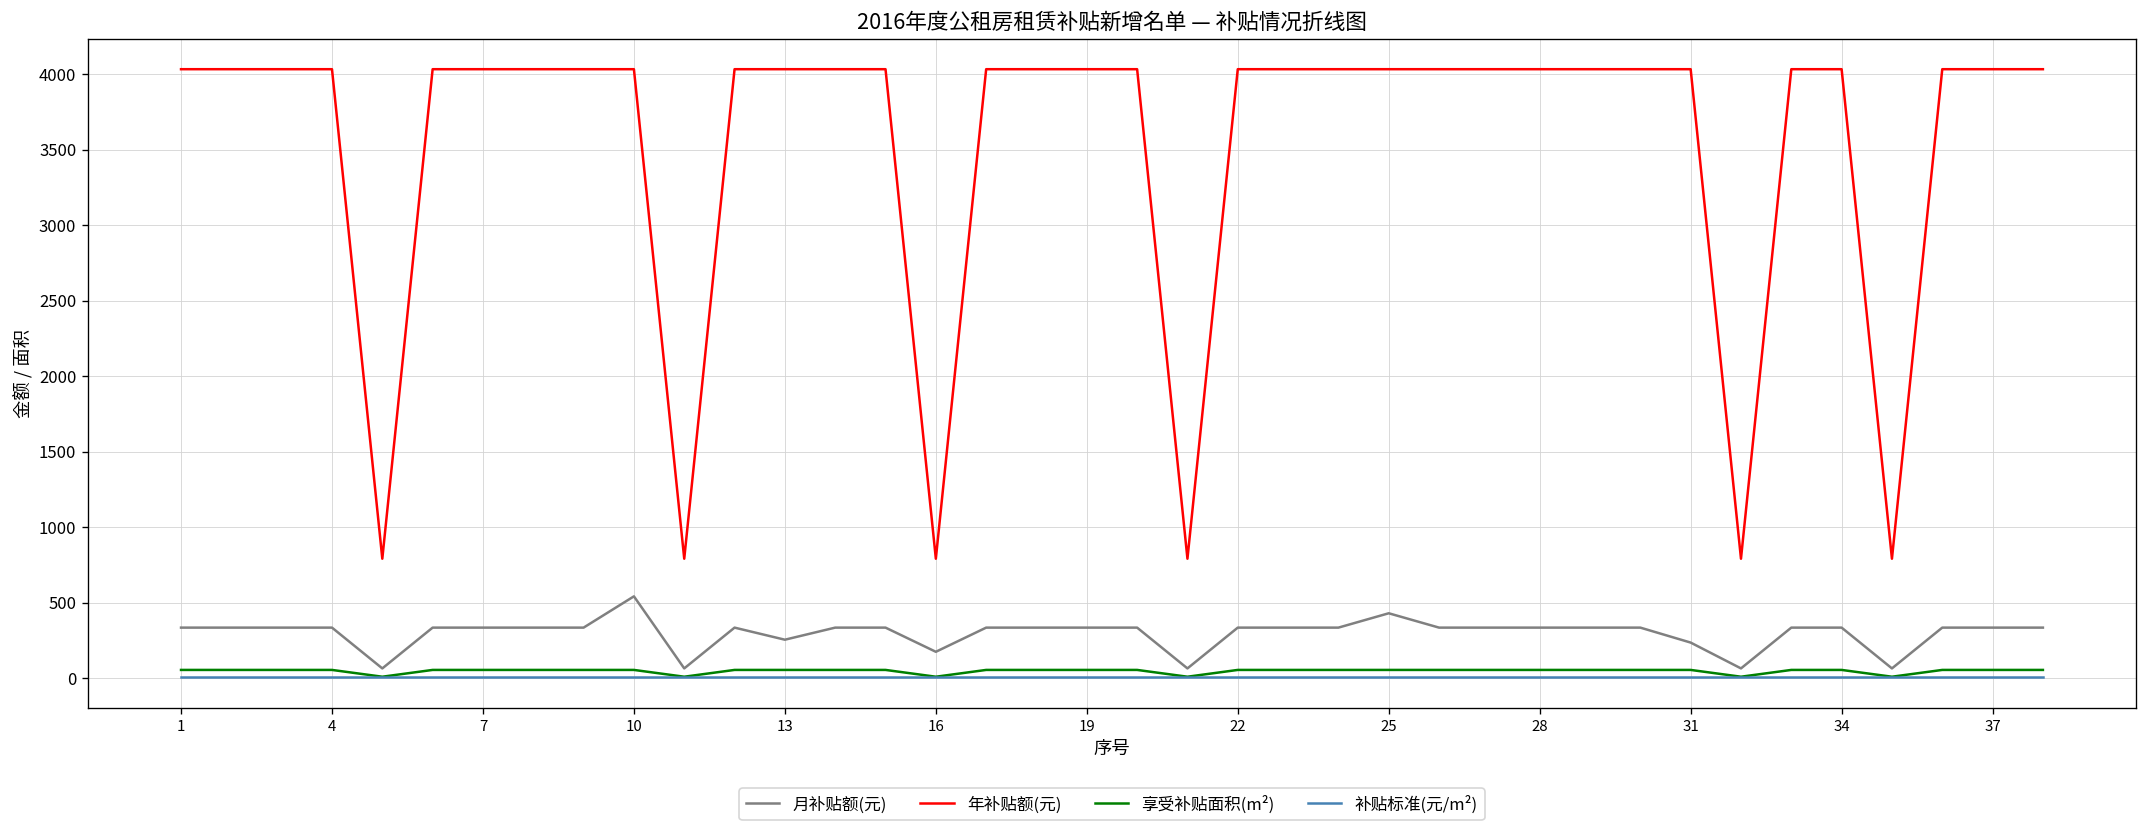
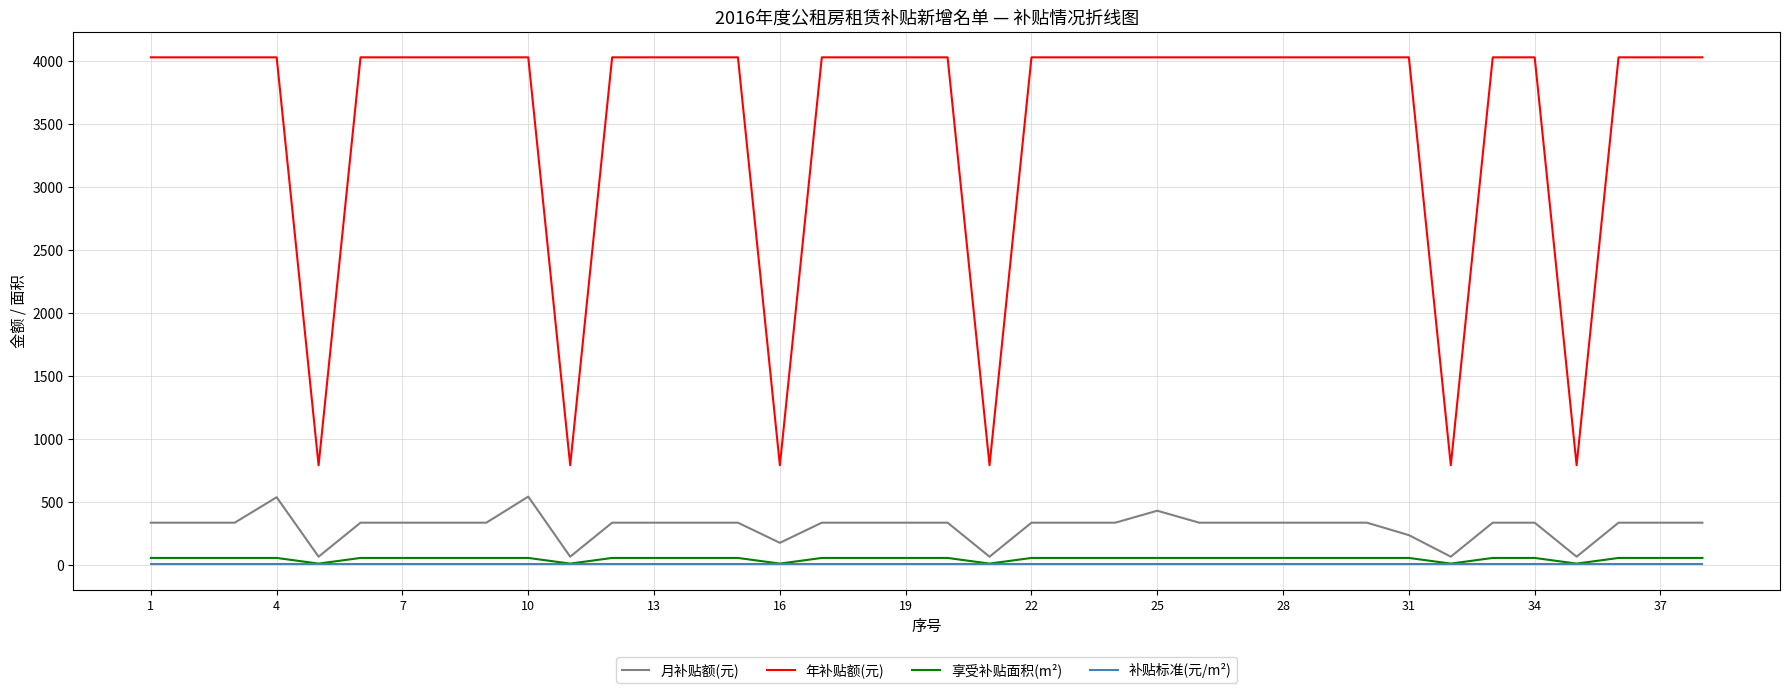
  {
    "月补贴额(元)": {
      "1": 340,
-     "4": 340,
+     "4": 540,
      "7": 340,
      "10": 540,
-     "13": 260,
+     "13": 340,
      "16": 180,
      "19": 340,
      "22": 340,
      "25": 430,
      "28": 340,
      "31": 240,
      "34": 340,
      "37": 340
    },
    "年补贴额(元)": {
      "1": 4030,
      "4": 4030,
      "7": 4030,
      "10": 4030,
      "13": 4030,
      "16": 790,
      "19": 4030,
      "22": 4030,
      "25": 4030,
      "28": 4030,
      "31": 4030,
      "34": 4030,
      "37": 4030
    },
    "享受补贴面积(m²)": {
      "1": 60,
      "4": 60,
      "7": 60,
      "10": 60,
      "13": 60,
      "19": 60,
      "22": 60,
      "25": 60,
      "28": 60,
      "31": 60,
      "34": 60,
      "37": 60
    },
    "补贴标准(元/m²)": {
      "1": 10,
      "4": 10,
      "7": 10,
      "10": 10,
      "13": 10,
      "19": 10,
      "22": 10,
      "25": 10,
      "28": 10,
      "31": 10,
      "34": 10,
      "37": 10
    }
  }
